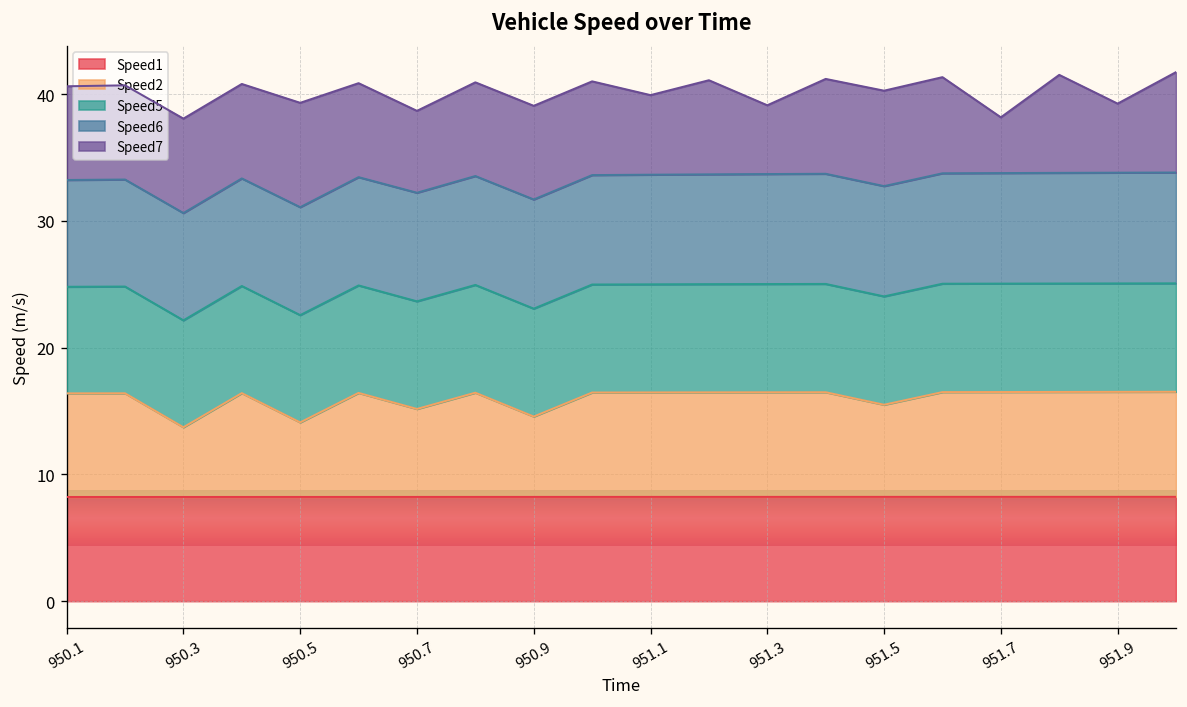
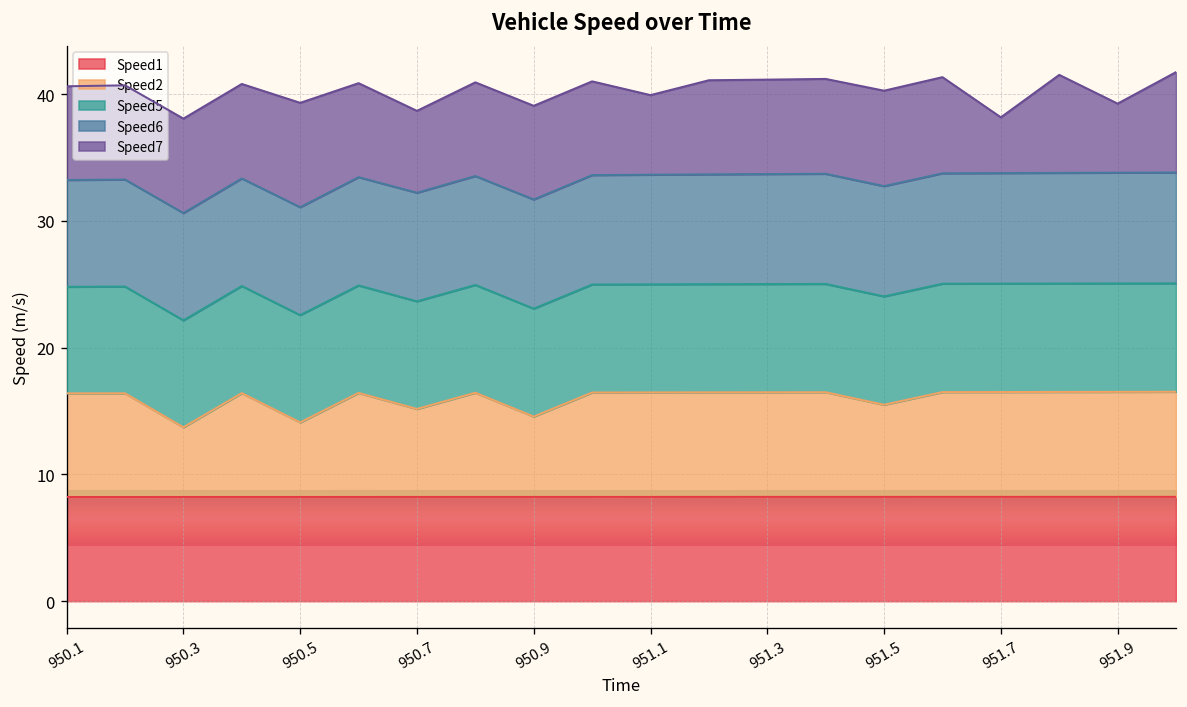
  {
    "Speed1": {
      "950.1": 8.2,
      "950.3": 8.2,
      "950.5": 8.2,
      "950.7": 8.2,
      "950.9": 8.2,
      "951.1": 8.2,
      "951.3": 8.2,
      "951.5": 8.2,
      "951.7": 8.2,
      "951.9": 8.2
    },
    "Speed2": {
      "950.1": 8.2,
      "950.3": 5.5,
      "950.5": 5.9,
      "950.7": 6.9,
      "950.9": 6.3,
      "951.1": 8.2,
      "951.3": 8.2,
      "951.5": 7.3,
      "951.7": 8.3,
      "951.9": 8.3
    },
    "Speed7": {
      "950.1": 7.4,
      "950.3": 7.4,
      "950.5": 8.2,
      "950.7": 6.5,
      "950.9": 7.4,
      "951.1": 6.3,
-     "951.3": 5.4,
+     "951.3": 7.4,
      "951.5": 7.5,
      "951.7": 4.4,
      "951.9": 5.4
    }
  }
